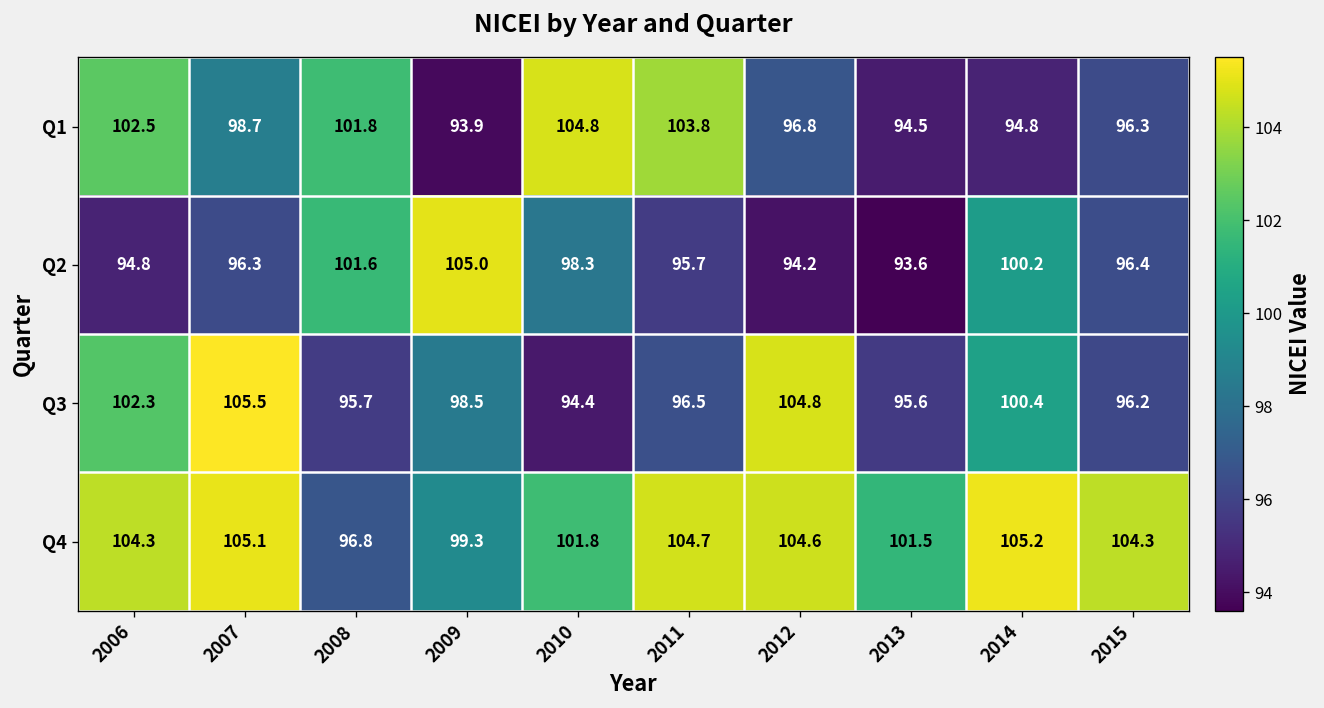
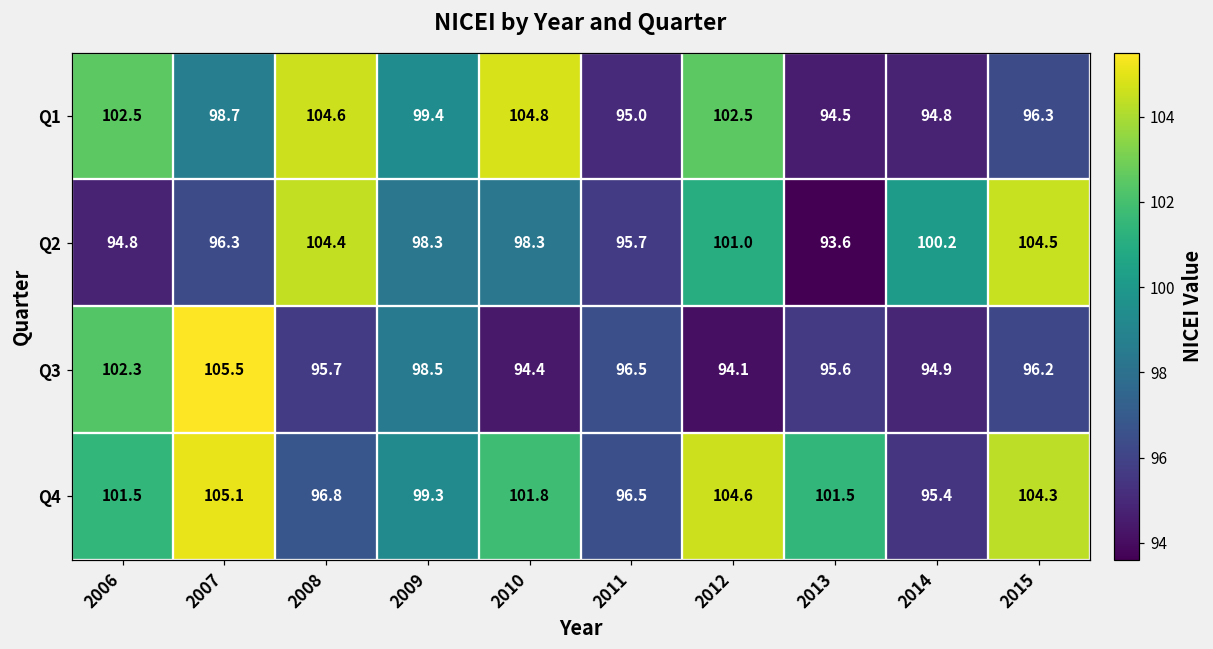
  {
    "Q1": {
      "2006": 102.5,
      "2007": 98.7,
-     "2008": 101.8,
-     "2009": 93.9,
+     "2008": 104.6,
+     "2009": 99.4,
      "2010": 104.8,
-     "2011": 103.8,
-     "2012": 96.8,
+     "2011": 95.0,
+     "2012": 102.5,
      "2013": 94.5,
      "2014": 94.8,
      "2015": 96.3
    },
    "Q2": {
      "2006": 94.8,
      "2007": 96.3,
-     "2008": 101.6,
-     "2009": 105.0,
+     "2008": 104.4,
+     "2009": 98.3,
      "2010": 98.3,
      "2011": 95.7,
-     "2012": 94.2,
+     "2012": 101.0,
      "2013": 93.6,
      "2014": 100.2,
-     "2015": 96.4
+     "2015": 104.5
    },
    "Q3": {
      "2006": 102.3,
      "2007": 105.5,
      "2008": 95.7,
      "2009": 98.5,
      "2010": 94.4,
      "2011": 96.5,
-     "2012": 104.8,
+     "2012": 94.1,
      "2013": 95.6,
-     "2014": 100.4,
+     "2014": 94.9,
      "2015": 96.2
    },
    "Q4": {
-     "2006": 104.3,
+     "2006": 101.5,
      "2007": 105.1,
      "2008": 96.8,
      "2009": 99.3,
      "2010": 101.8,
-     "2011": 104.7,
+     "2011": 96.5,
      "2012": 104.6,
      "2013": 101.5,
-     "2014": 105.2,
+     "2014": 95.4,
      "2015": 104.3
    }
  }
